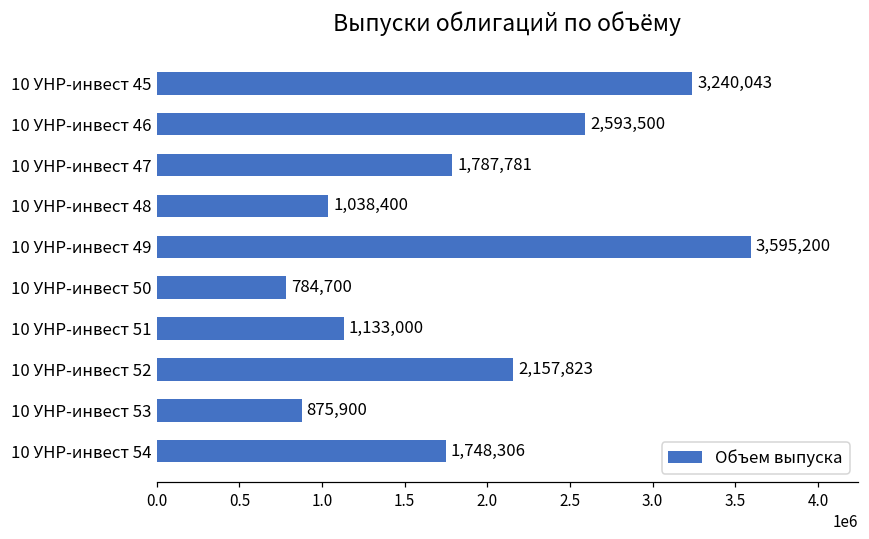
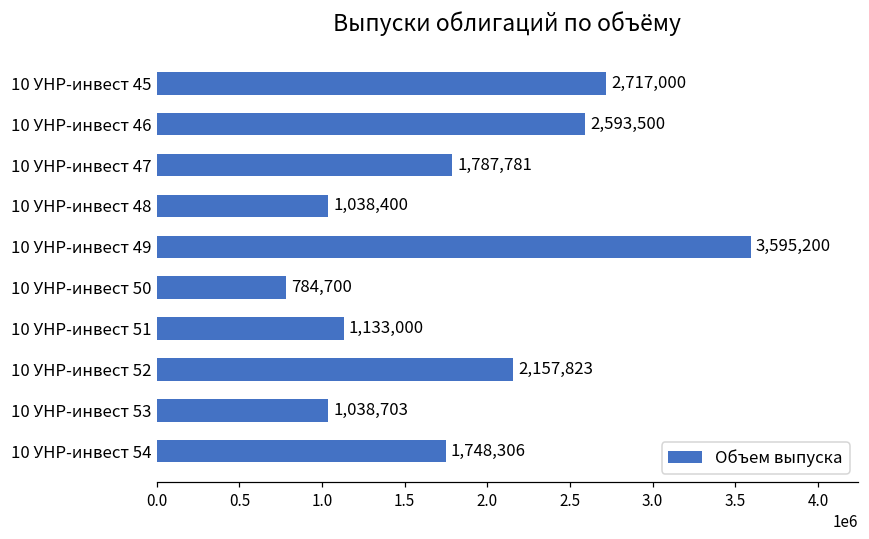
  {
-   "10 УНР-инвест 45": "3,240,043",
+   "10 УНР-инвест 45": "2,717,000",
    "10 УНР-инвест 46": "2,593,500",
    "10 УНР-инвест 47": "1,787,781",
    "10 УНР-инвест 48": "1,038,400",
    "10 УНР-инвест 49": "3,595,200",
    "10 УНР-инвест 50": "784,700",
    "10 УНР-инвест 51": "1,133,000",
    "10 УНР-инвест 52": "2,157,823",
-   "10 УНР-инвест 53": "875,900",
+   "10 УНР-инвест 53": "1,038,703",
    "10 УНР-инвест 54": "1,748,306"
  }
